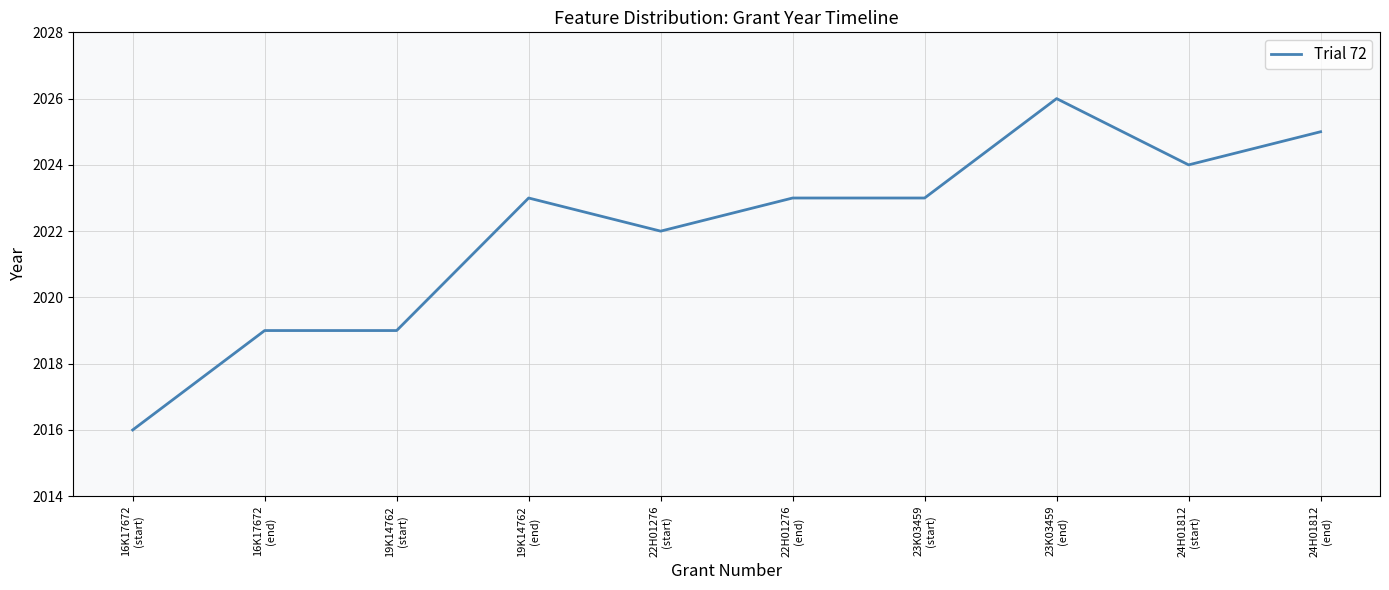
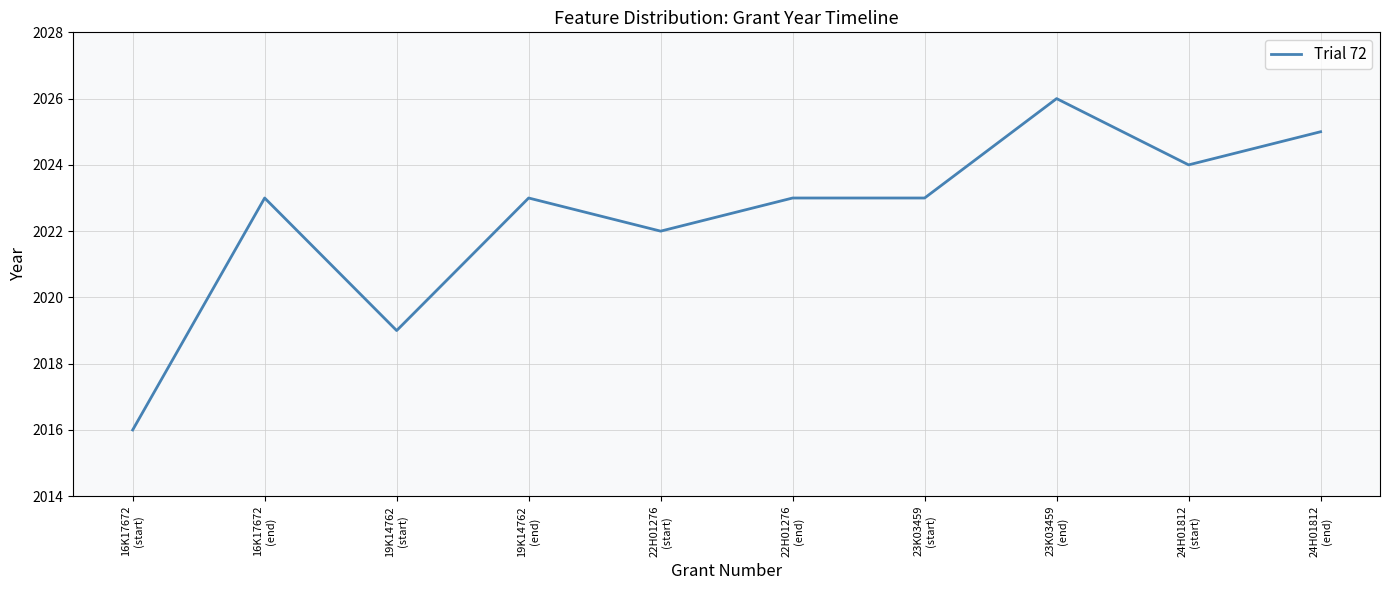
  {
    "16K17672 (start)": 2016,
-   "16K17672 (end)": 2019,
+   "16K17672 (end)": 2023,
    "19K14762 (start)": 2019,
    "19K14762 (end)": 2023,
    "22H01276 (start)": 2022,
    "22H01276 (end)": 2023,
    "23K03459 (start)": 2023,
    "23K03459 (end)": 2026,
    "24H01812 (start)": 2024,
    "24H01812 (end)": 2025
  }
